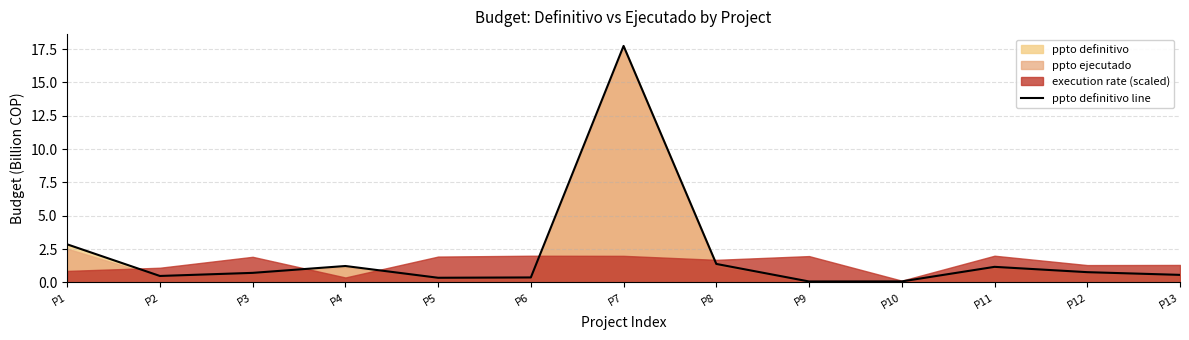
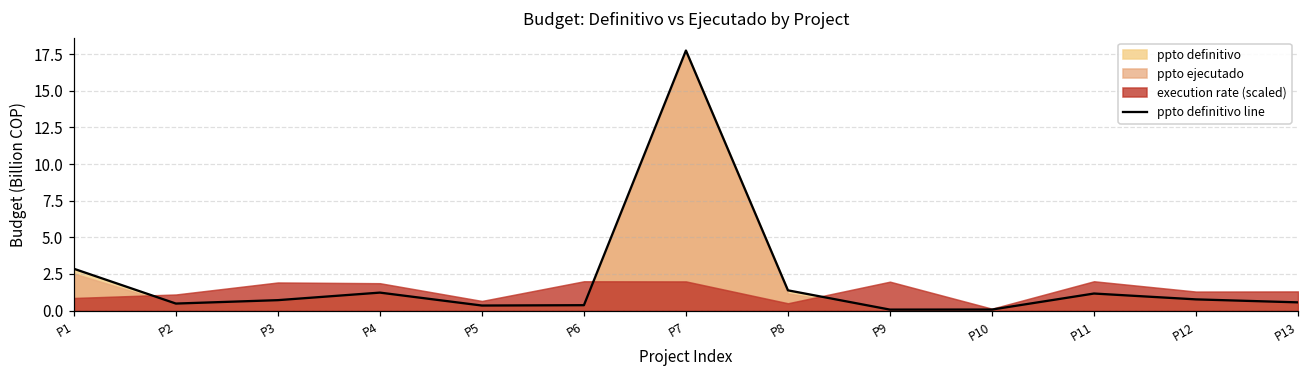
  {
    "execution rate (scaled)": {
      "P1": 0.9,
      "P2": 1.1,
      "P3": 1.9,
-     "P4": 0.4,
-     "P5": 1.9,
+     "P4": 1.9,
+     "P5": 0.7,
      "P6": 2.0,
      "P7": 2.0,
-     "P8": 1.7,
+     "P8": 0.5,
      "P9": 2.0,
      "P11": 2.0,
      "P12": 1.3,
      "P13": 1.3
    }
  }
